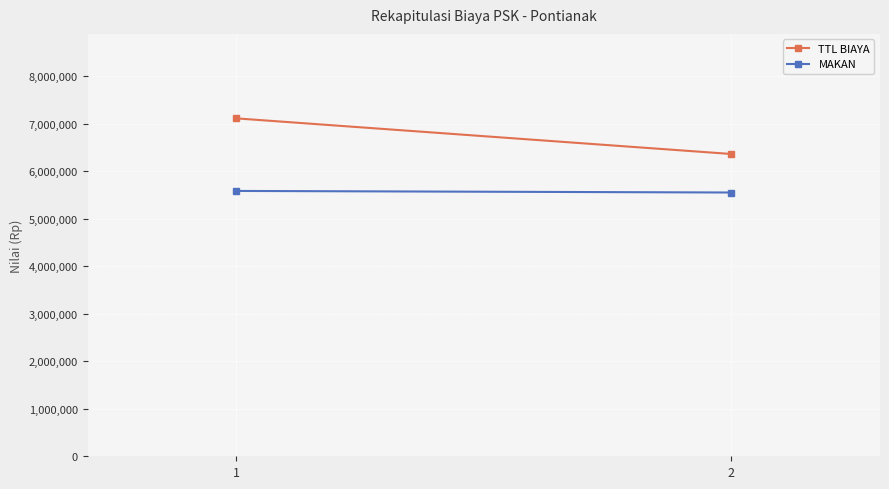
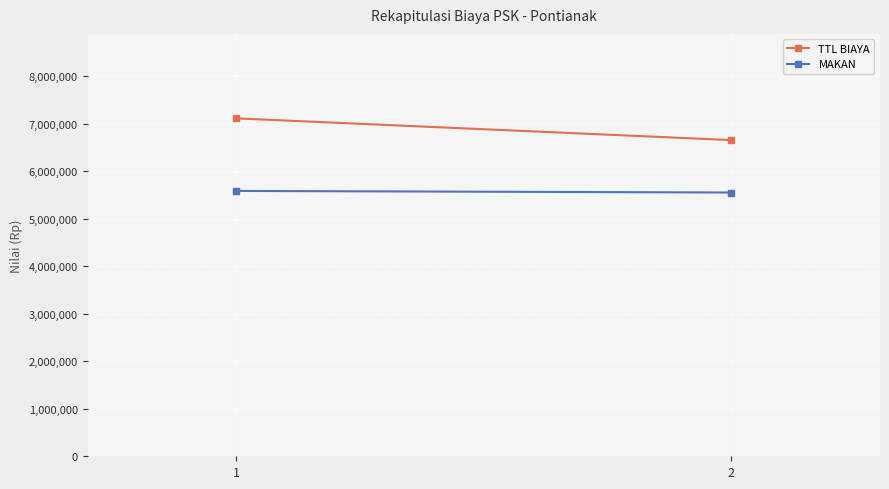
  {
    "TTL BIAYA": {
      "1": "7,100,000",
-     "2": "6,400,000"
+     "2": "6,700,000"
    },
    "MAKAN": {
      "1": "5,600,000",
      "2": "5,600,000"
    }
  }
